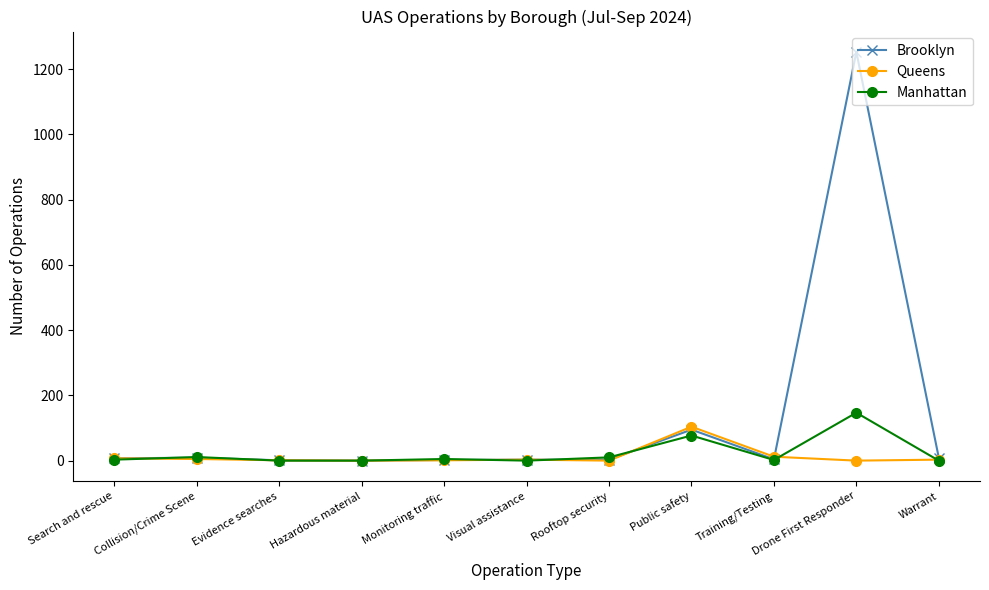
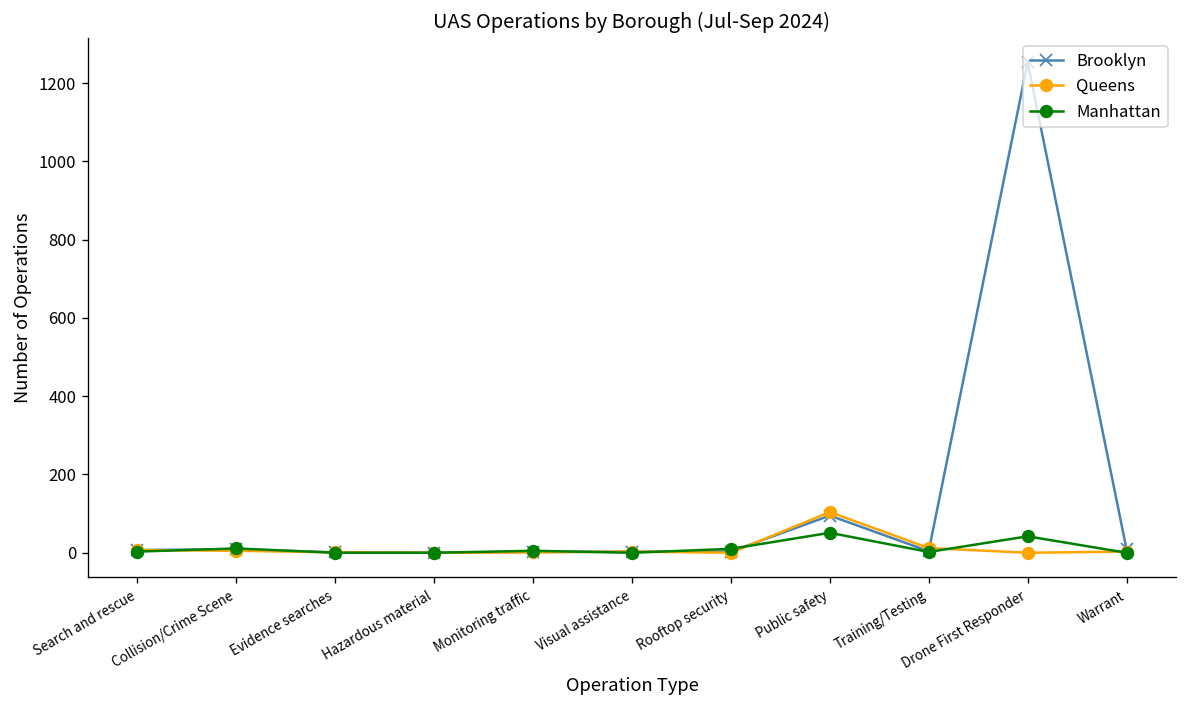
  {
    "Brooklyn": {
      "Public safety": 100
    },
    "Queens": {
      "Public safety": 100,
      "Training/Testing": 10,
      "Drone First Responder": 0
    },
    "Manhattan": {
-     "Public safety": 80,
-     "Drone First Responder": 150
+     "Public safety": 50,
+     "Drone First Responder": 40
    }
  }
